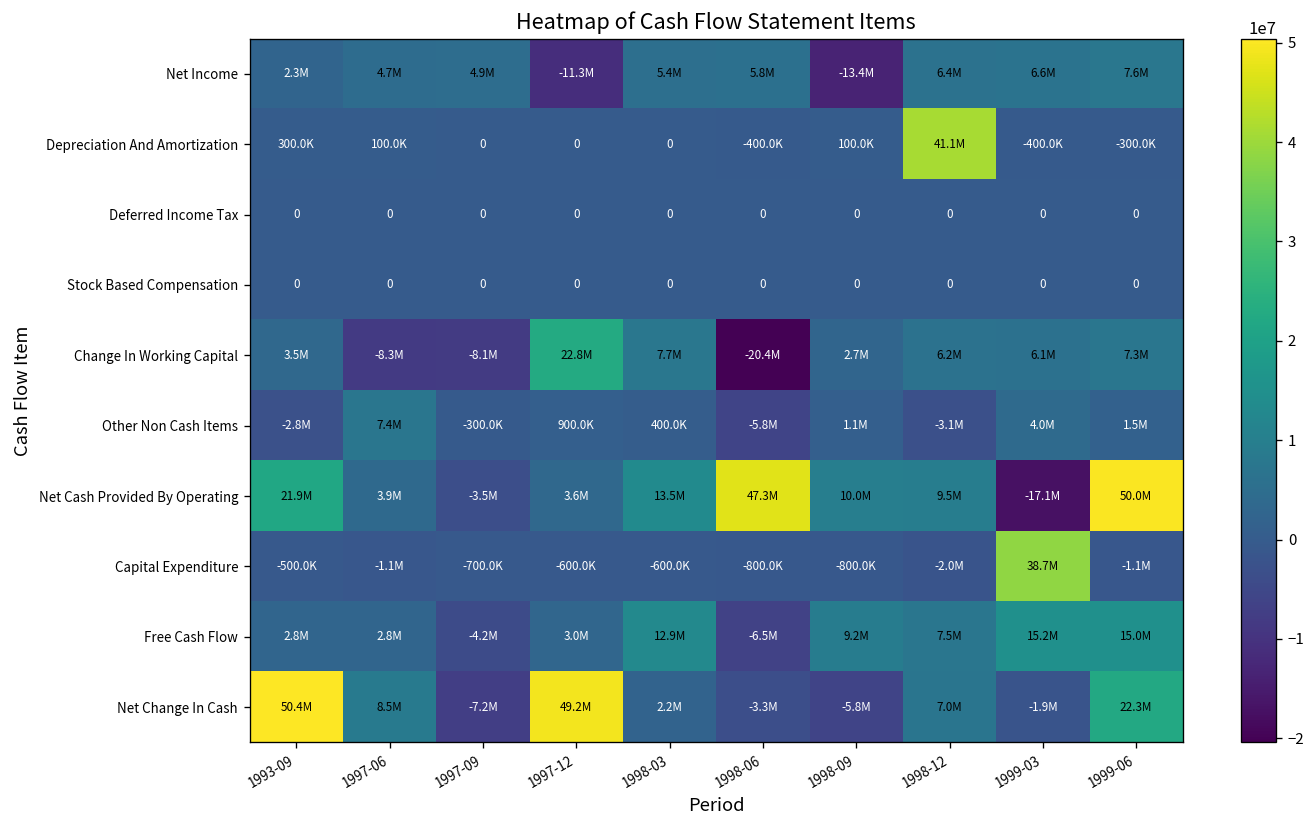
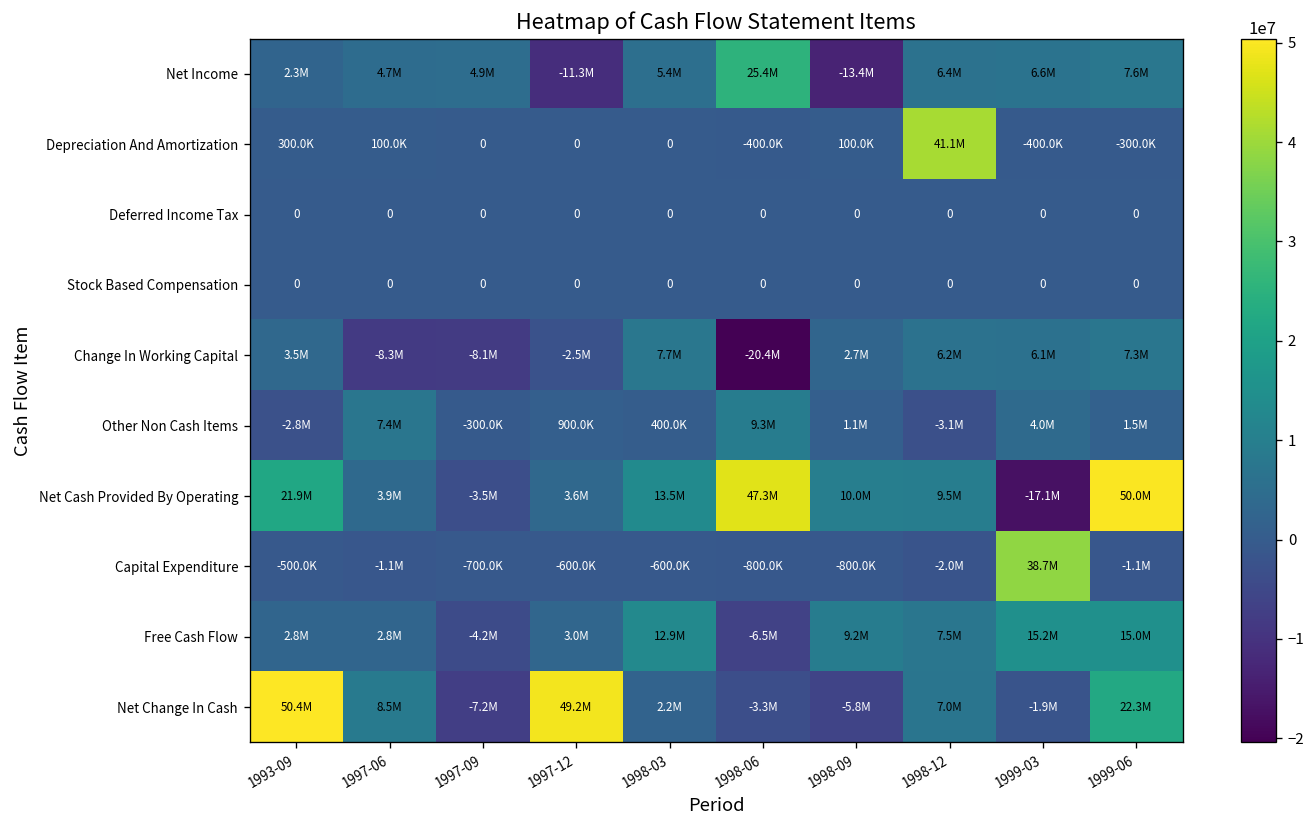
  {
    "Net Income": {
      "1993-09": "2.3M",
      "1997-06": "4.7M",
      "1997-09": "4.9M",
      "1997-12": "-11.3M",
      "1998-03": "5.4M",
-     "1998-06": "5.8M",
+     "1998-06": "25.4M",
      "1998-09": "-13.4M",
      "1998-12": "6.4M",
      "1999-03": "6.6M",
      "1999-06": "7.6M"
    },
    "Depreciation And Amortization": {
      "1993-09": "300.0K",
      "1997-06": "100.0K",
      "1997-09": "0",
      "1997-12": "0",
      "1998-03": "0",
      "1998-06": "-400.0K",
      "1998-09": "100.0K",
      "1998-12": "41.1M",
      "1999-03": "-400.0K",
      "1999-06": "-300.0K"
    },
    "Deferred Income Tax": {
      "1993-09": "0",
      "1997-06": "0",
      "1997-09": "0",
      "1997-12": "0",
      "1998-03": "0",
      "1998-06": "0",
      "1998-09": "0",
      "1998-12": "0",
      "1999-03": "0",
      "1999-06": "0"
    },
    "Stock Based Compensation": {
      "1993-09": "0",
      "1997-06": "0",
      "1997-09": "0",
      "1997-12": "0",
      "1998-03": "0",
      "1998-06": "0",
      "1998-09": "0",
      "1998-12": "0",
      "1999-03": "0",
      "1999-06": "0"
    },
    "Change In Working Capital": {
      "1993-09": "3.5M",
      "1997-06": "-8.3M",
      "1997-09": "-8.1M",
-     "1997-12": "22.8M",
+     "1997-12": "-2.5M",
      "1998-03": "7.7M",
      "1998-06": "-20.4M",
      "1998-09": "2.7M",
      "1998-12": "6.2M",
      "1999-03": "6.1M",
      "1999-06": "7.3M"
    },
    "Other Non Cash Items": {
      "1993-09": "-2.8M",
      "1997-06": "7.4M",
      "1997-09": "-300.0K",
      "1997-12": "900.0K",
      "1998-03": "400.0K",
-     "1998-06": "-5.8M",
+     "1998-06": "9.3M",
      "1998-09": "1.1M",
      "1998-12": "-3.1M",
      "1999-03": "4.0M",
      "1999-06": "1.5M"
    },
    "Net Cash Provided By Operating": {
      "1993-09": "21.9M",
      "1997-06": "3.9M",
      "1997-09": "-3.5M",
      "1997-12": "3.6M",
      "1998-03": "13.5M",
      "1998-06": "47.3M",
      "1998-09": "10.0M",
      "1998-12": "9.5M",
      "1999-03": "-17.1M",
      "1999-06": "50.0M"
    },
    "Capital Expenditure": {
      "1993-09": "-500.0K",
      "1997-06": "-1.1M",
      "1997-09": "-700.0K",
      "1997-12": "-600.0K",
      "1998-03": "-600.0K",
      "1998-06": "-800.0K",
      "1998-09": "-800.0K",
      "1998-12": "-2.0M",
      "1999-03": "38.7M",
      "1999-06": "-1.1M"
    },
    "Free Cash Flow": {
      "1993-09": "2.8M",
      "1997-06": "2.8M",
      "1997-09": "-4.2M",
      "1997-12": "3.0M",
      "1998-03": "12.9M",
      "1998-06": "-6.5M",
      "1998-09": "9.2M",
      "1998-12": "7.5M",
      "1999-03": "15.2M",
      "1999-06": "15.0M"
    },
    "Net Change In Cash": {
      "1993-09": "50.4M",
      "1997-06": "8.5M",
      "1997-09": "-7.2M",
      "1997-12": "49.2M",
      "1998-03": "2.2M",
      "1998-06": "-3.3M",
      "1998-09": "-5.8M",
      "1998-12": "7.0M",
      "1999-03": "-1.9M",
      "1999-06": "22.3M"
    }
  }
